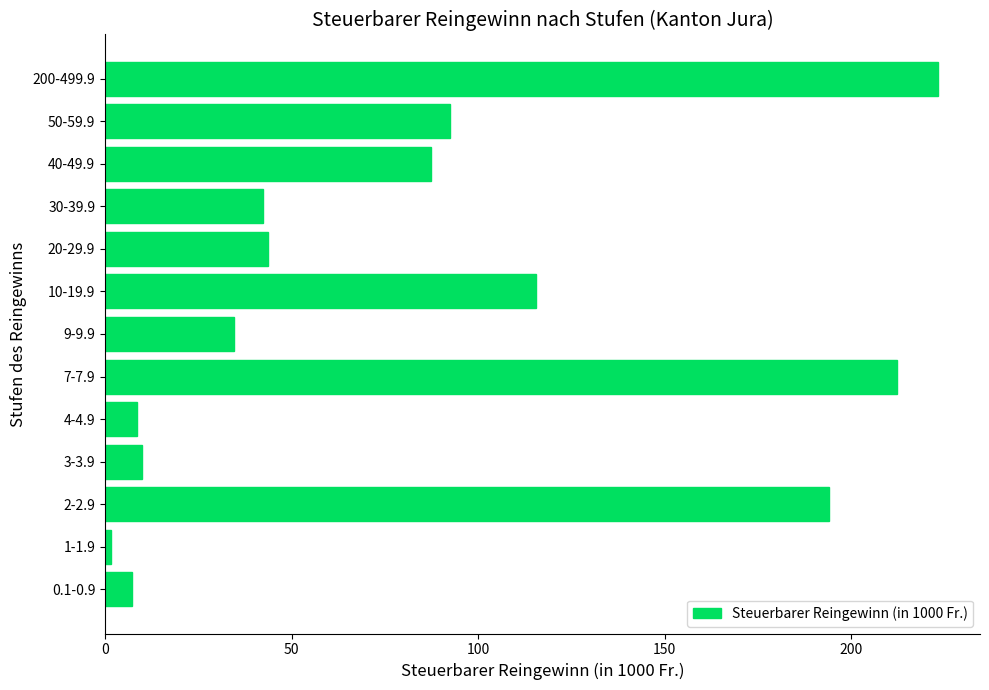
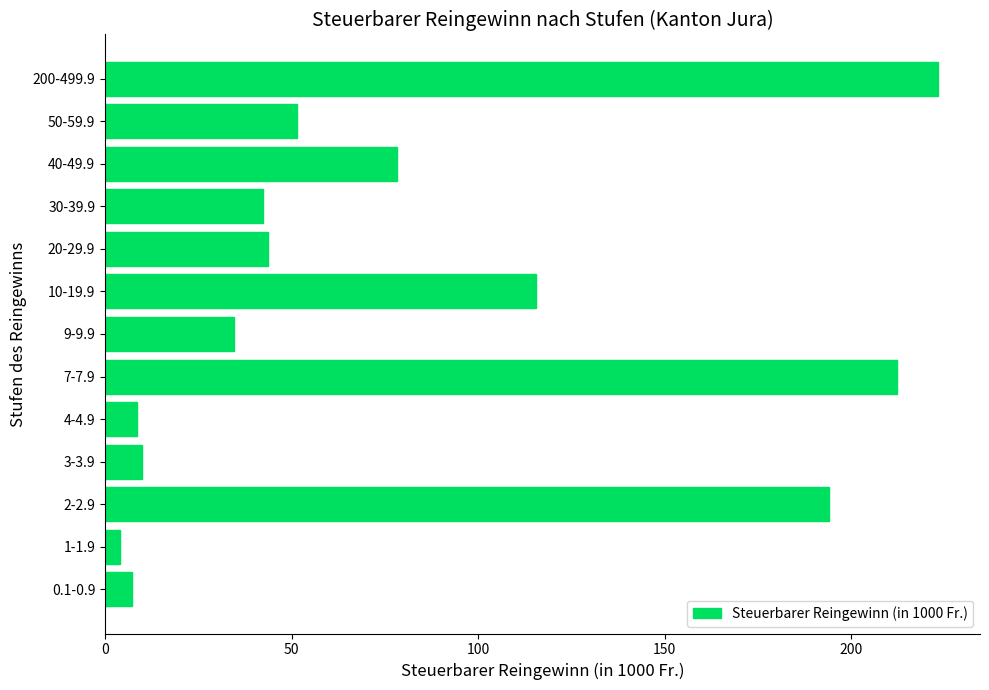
  {
    "200-499.9": 223,
-   "50-59.9": 93,
-   "40-49.9": 87,
+   "50-59.9": 52,
+   "40-49.9": 78,
    "30-39.9": 42,
    "20-29.9": 44,
    "10-19.9": 116,
    "9-9.9": 35,
    "7-7.9": 212,
    "4-4.9": 9,
    "3-3.9": 10,
    "2-2.9": 194,
-   "1-1.9": 2,
+   "1-1.9": 4,
    "0.1-0.9": 7
  }
